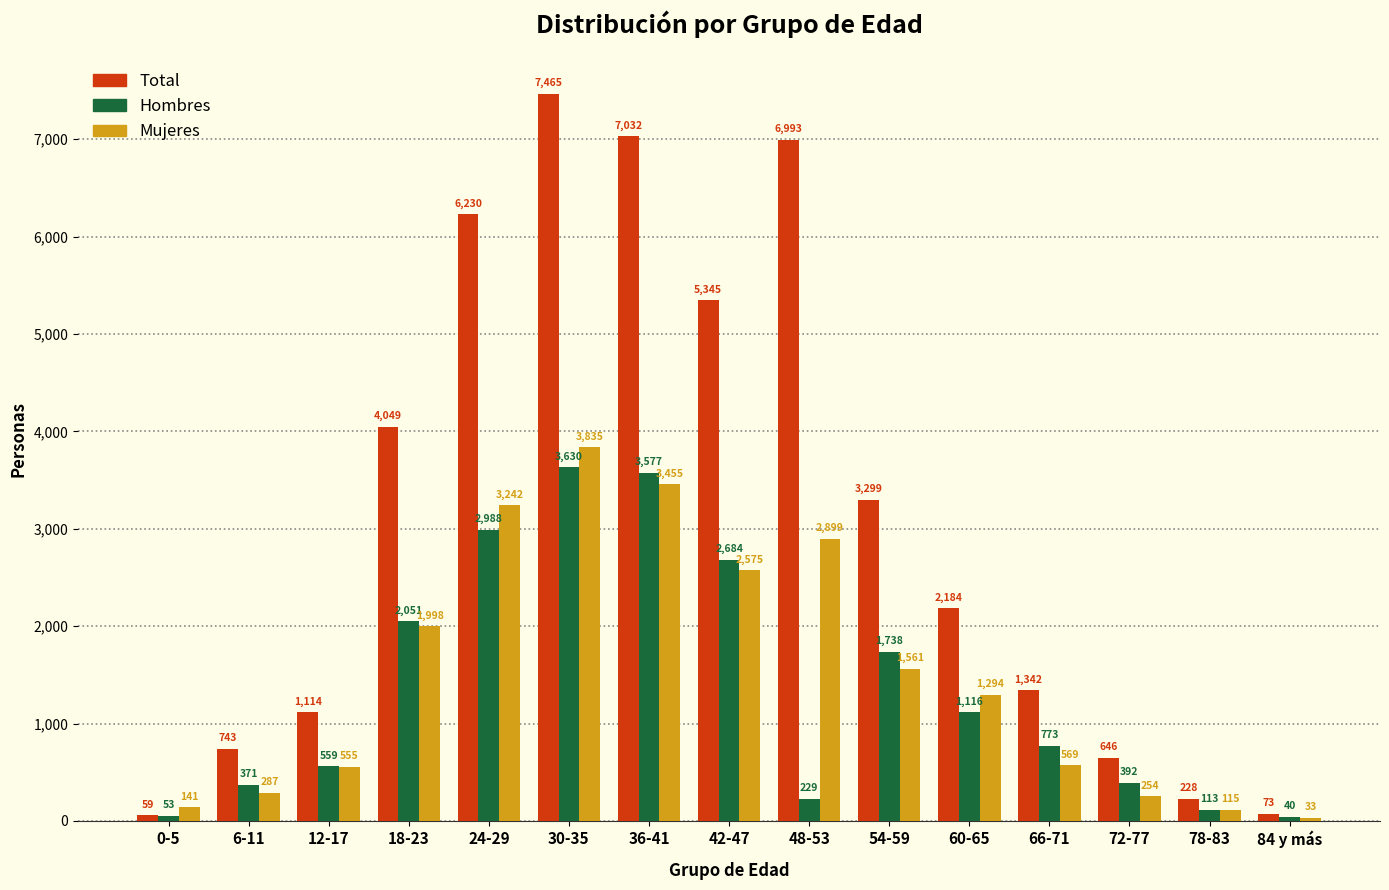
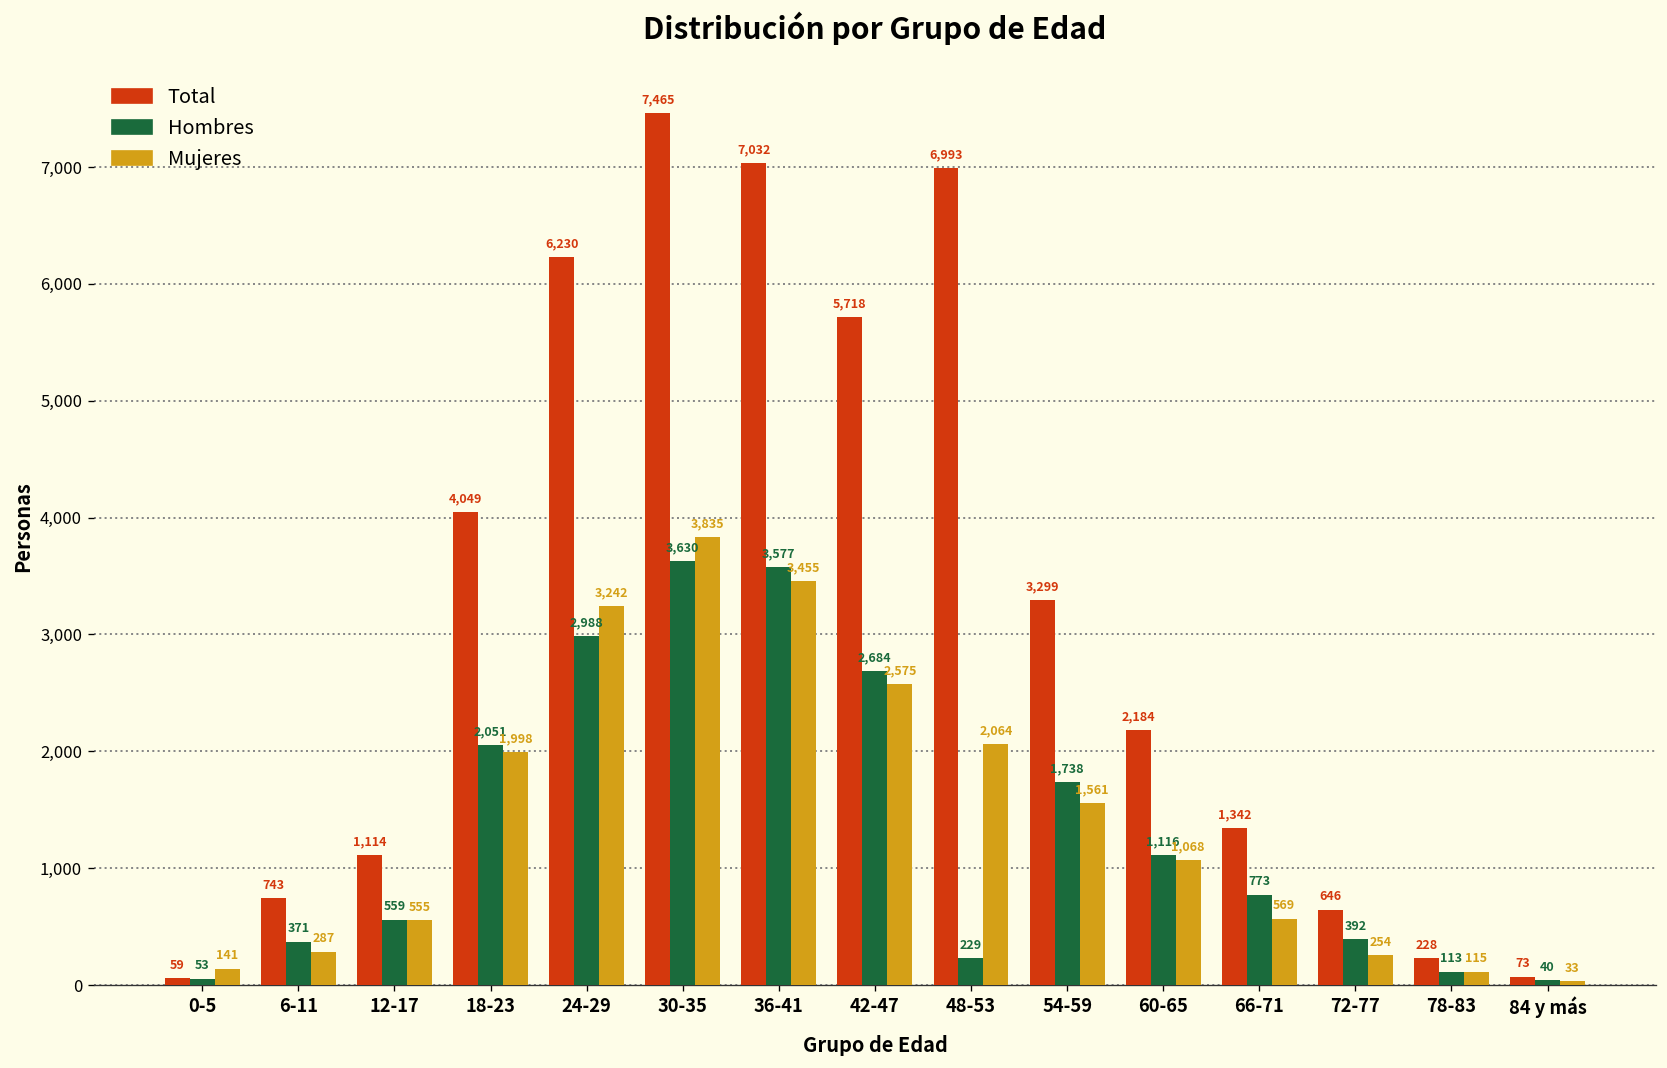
  {
    "Total": {
      "0-5": "59",
      "6-11": "743",
      "12-17": "1,114",
      "18-23": "4,049",
      "24-29": "6,230",
      "30-35": "7,465",
      "36-41": "7,032",
-     "42-47": "5,345",
+     "42-47": "5,718",
      "48-53": "6,993",
      "54-59": "3,299",
      "60-65": "2,184",
      "66-71": "1,342",
      "72-77": "646",
      "78-83": "228",
      "84 y más": "73"
    },
    "Hombres": {
      "0-5": "53",
      "6-11": "371",
      "12-17": "559",
      "18-23": "2,051",
      "24-29": "2,988",
      "30-35": "3,630",
      "36-41": "3,577",
      "42-47": "2,684",
      "48-53": "229",
      "54-59": "1,738",
      "60-65": "1,116",
      "66-71": "773",
      "72-77": "392",
      "78-83": "113",
      "84 y más": "40"
    },
    "Mujeres": {
      "0-5": "141",
      "6-11": "287",
      "12-17": "555",
      "18-23": "1,998",
      "24-29": "3,242",
      "30-35": "3,835",
      "36-41": "3,455",
      "42-47": "2,575",
-     "48-53": "2,899",
+     "48-53": "2,064",
      "54-59": "1,561",
-     "60-65": "1,294",
+     "60-65": "1,068",
      "66-71": "569",
      "72-77": "254",
      "78-83": "115",
      "84 y más": "33"
    }
  }
